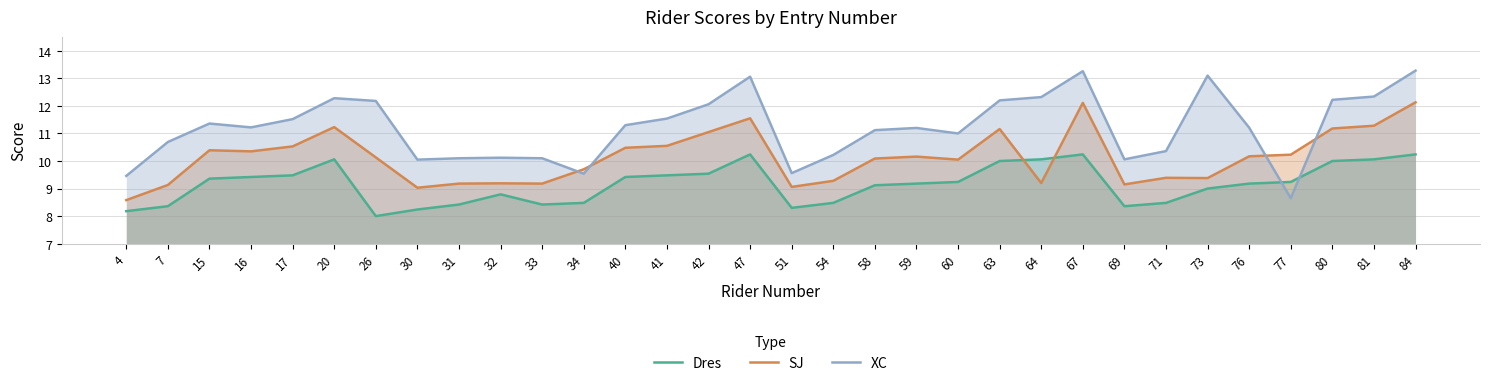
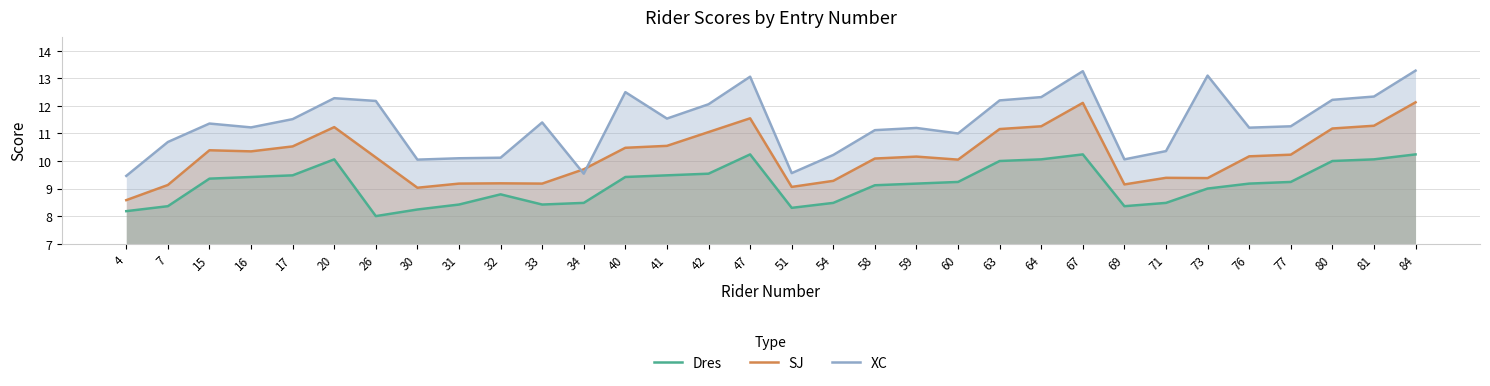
  {
    "Dres": {
      "4": 8.2,
      "7": 8.4,
      "15": 9.4,
      "16": 9.4,
      "17": 9.5,
      "20": 10.1,
      "26": 8.0,
      "30": 8.2,
      "31": 8.4,
      "32": 8.8,
      "33": 8.4,
      "34": 8.5,
      "40": 9.4,
      "41": 9.5,
      "42": 9.5,
      "47": 10.2,
      "51": 8.3,
      "54": 8.5,
      "58": 9.1,
      "59": 9.2,
      "60": 9.2,
      "63": 10.0,
      "64": 10.1,
      "67": 10.2,
      "69": 8.4,
      "71": 8.5,
      "73": 9.0,
      "76": 9.2,
      "77": 9.2,
      "80": 10.0,
      "81": 10.1,
      "84": 10.2
    },
    "SJ": {
      "4": 8.6,
      "7": 9.1,
      "15": 10.4,
      "16": 10.4,
      "17": 10.5,
      "20": 11.2,
      "26": 10.1,
      "30": 9.0,
      "31": 9.2,
      "32": 9.2,
      "33": 9.2,
      "34": 9.7,
      "40": 10.5,
      "41": 10.6,
      "42": 11.1,
      "47": 11.6,
      "51": 9.1,
      "54": 9.3,
      "58": 10.1,
      "59": 10.2,
      "60": 10.1,
      "63": 11.2,
-     "64": 9.2,
+     "64": 11.3,
      "67": 12.1,
      "69": 9.2,
      "71": 9.4,
      "73": 9.4,
      "76": 10.2,
      "77": 10.2,
      "80": 11.2,
      "81": 11.3,
      "84": 12.1
    },
    "XC": {
      "4": 9.5,
      "7": 10.7,
      "15": 11.4,
      "16": 11.2,
      "17": 11.5,
      "20": 12.3,
      "26": 12.2,
      "30": 10.1,
      "31": 10.1,
      "32": 10.1,
-     "33": 10.1,
+     "33": 11.4,
      "34": 9.5,
-     "40": 11.3,
+     "40": 12.5,
      "41": 11.5,
      "42": 12.1,
      "47": 13.1,
      "51": 9.6,
      "54": 10.2,
      "58": 11.1,
      "59": 11.2,
      "60": 11.0,
      "63": 12.2,
      "64": 12.3,
      "67": 13.3,
      "69": 10.1,
      "71": 10.4,
      "73": 13.1,
      "76": 11.2,
-     "77": 8.7,
+     "77": 11.3,
      "80": 12.2,
      "81": 12.3,
      "84": 13.3
    }
  }
